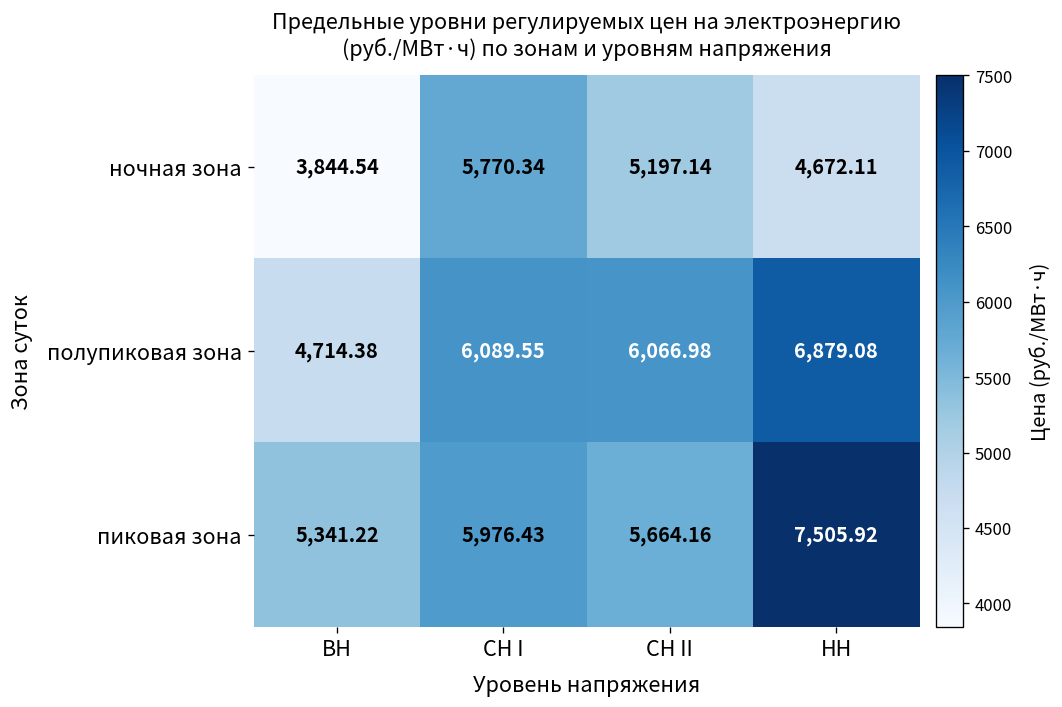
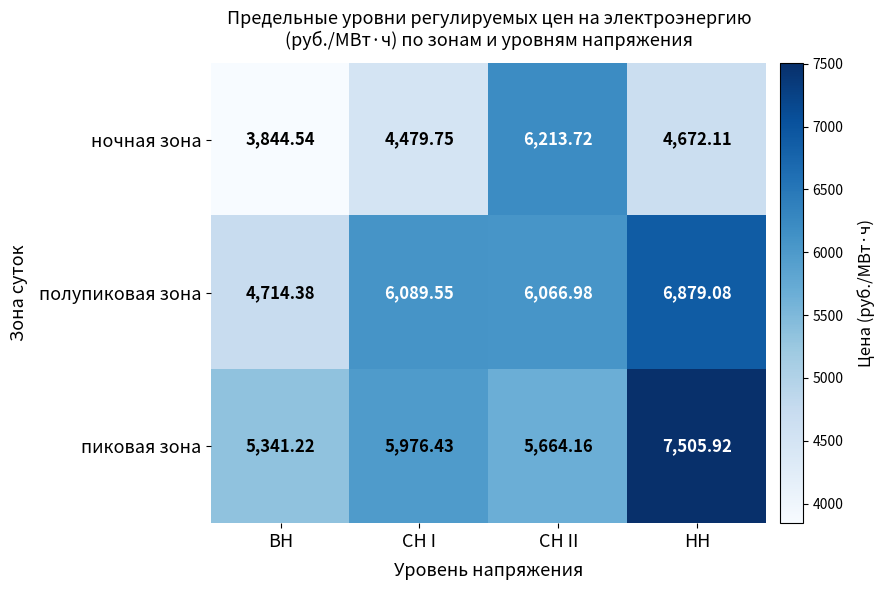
  {
    "ночная зона": {
      "ВН": "3,844.54",
-     "СН I": "5,770.34",
-     "СН II": "5,197.14",
+     "СН I": "4,479.75",
+     "СН II": "6,213.72",
      "НН": "4,672.11"
    },
    "полупиковая зона": {
      "ВН": "4,714.38",
      "СН I": "6,089.55",
      "СН II": "6,066.98",
      "НН": "6,879.08"
    },
    "пиковая зона": {
      "ВН": "5,341.22",
      "СН I": "5,976.43",
      "СН II": "5,664.16",
      "НН": "7,505.92"
    }
  }
